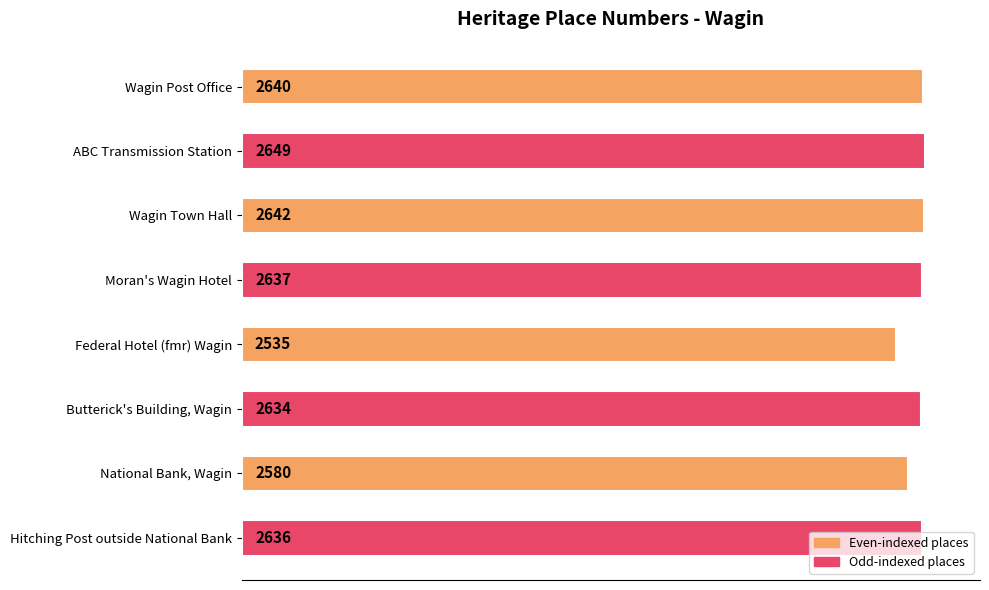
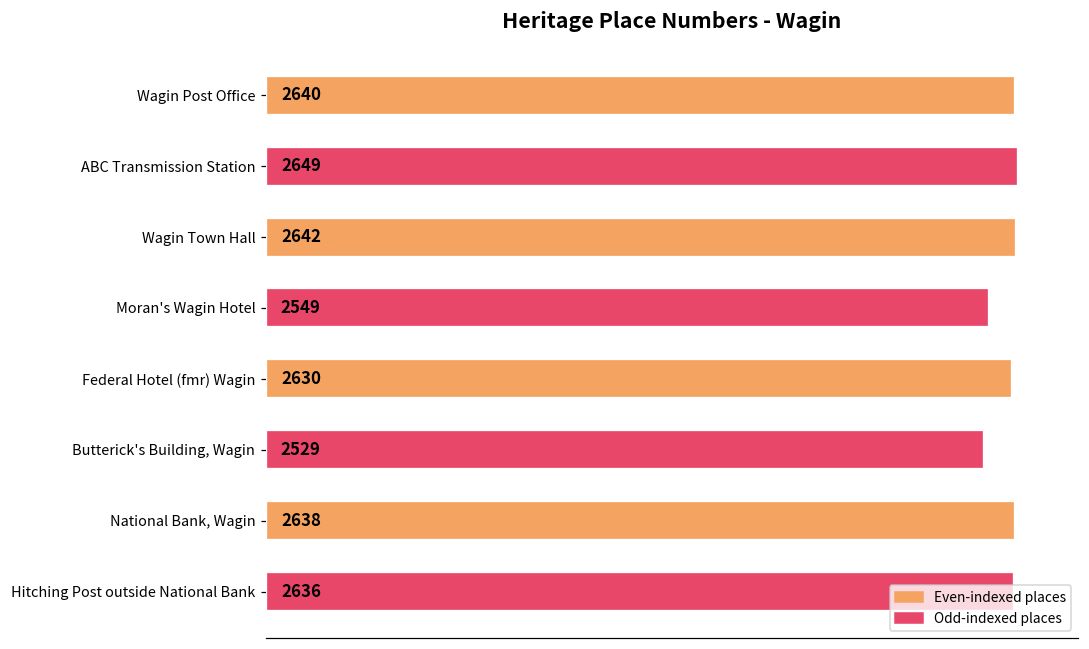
  {
    "Wagin Post Office": 2640,
    "ABC Transmission Station": 2649,
    "Wagin Town Hall": 2642,
-   "Moran's Wagin Hotel": 2637,
-   "Federal Hotel (fmr) Wagin": 2535,
-   "Butterick's Building, Wagin": 2634,
-   "National Bank, Wagin": 2580
+   "Moran's Wagin Hotel": 2549,
+   "Federal Hotel (fmr) Wagin": 2630,
+   "Butterick's Building, Wagin": 2529,
+   "National Bank, Wagin": 2638
  }
